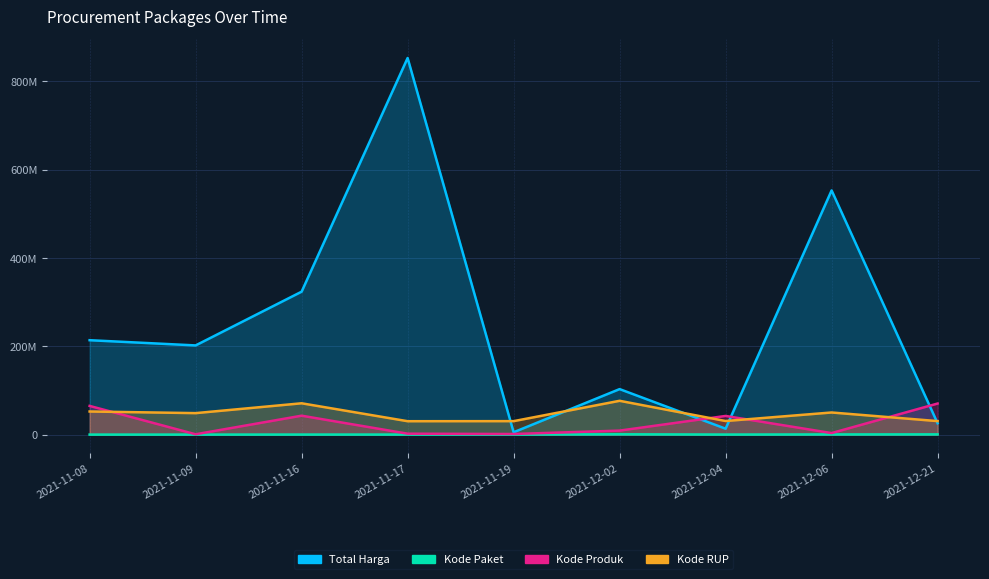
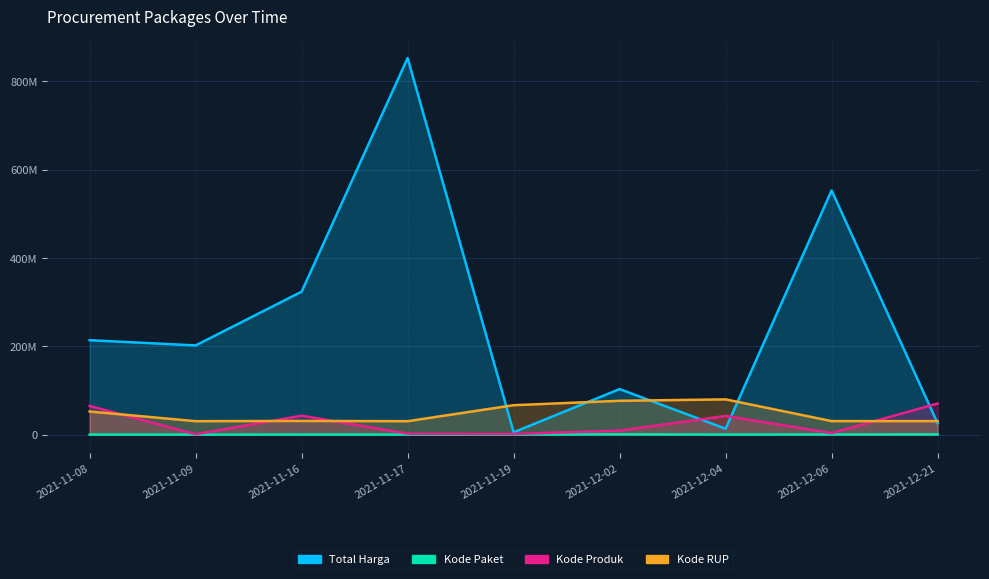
  {
    "Kode Produk": {
      "2021-11-08": 60000000,
      "2021-11-16": 40000000,
      "2021-12-02": 10000000,
      "2021-12-04": 40000000,
      "2021-12-21": 70000000
    },
    "Kode RUP": {
      "2021-11-08": 50000000,
-     "2021-11-09": 50000000,
-     "2021-11-16": 70000000,
+     "2021-11-09": 30000000,
+     "2021-11-16": 30000000,
      "2021-11-17": 30000000,
-     "2021-11-19": 30000000,
+     "2021-11-19": 70000000,
      "2021-12-02": 80000000,
-     "2021-12-04": 30000000,
-     "2021-12-06": 50000000
+     "2021-12-04": 80000000,
+     "2021-12-06": 30000000
    }
  }
